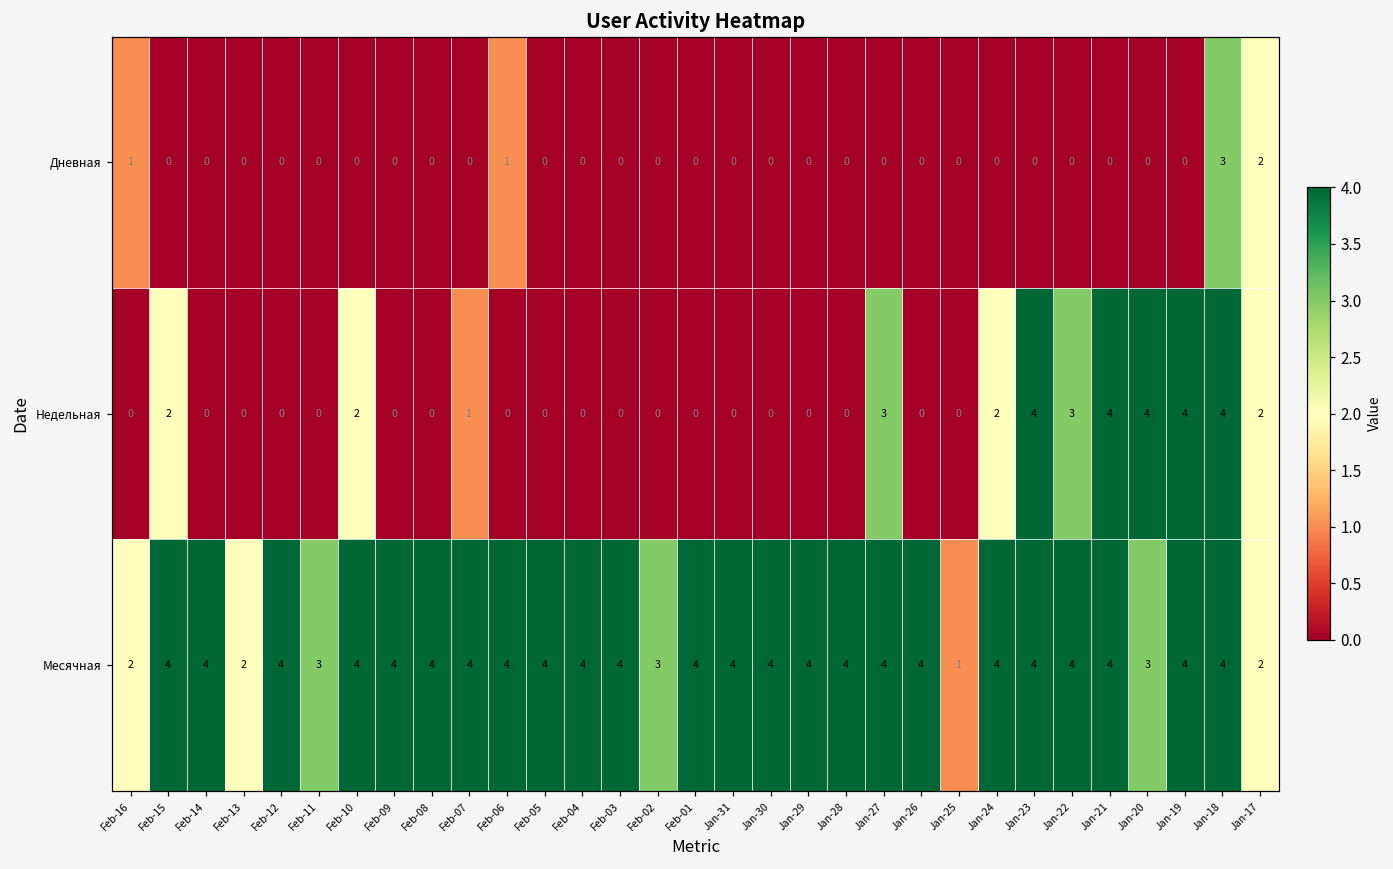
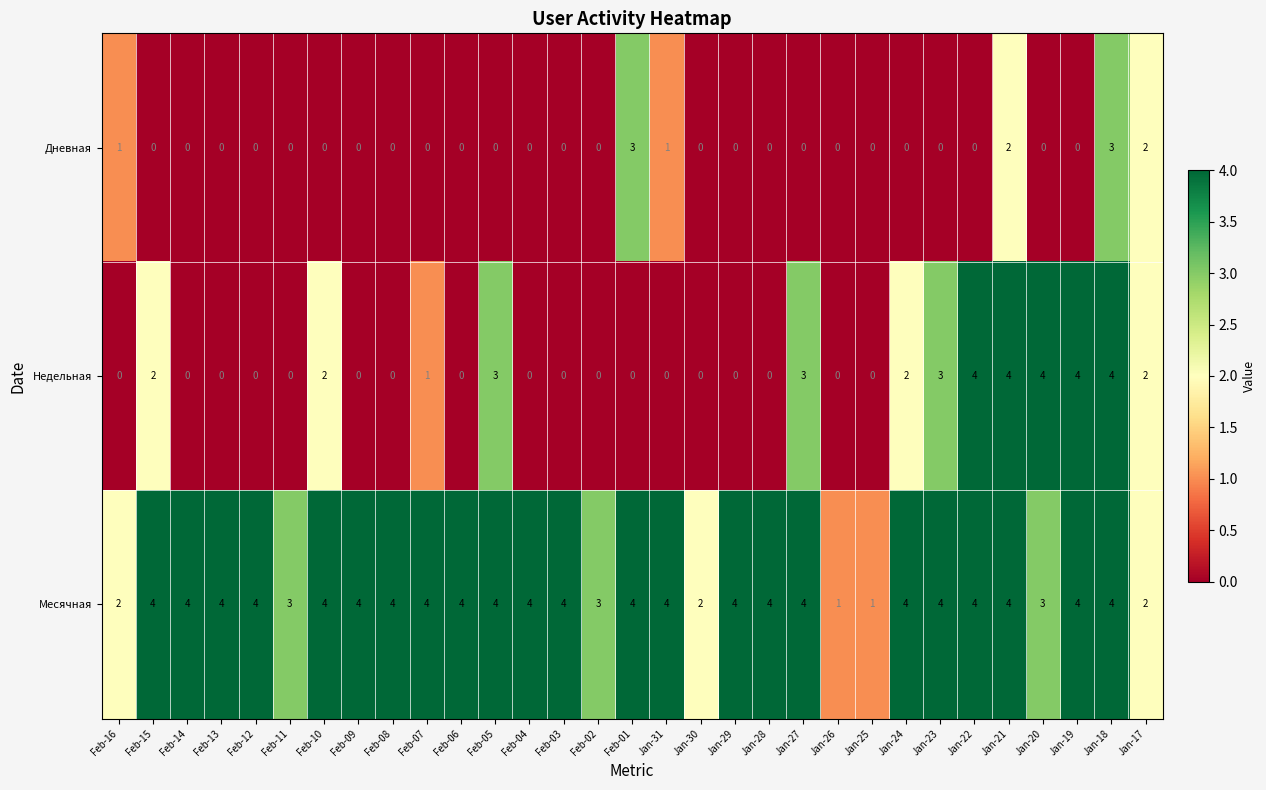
  {
    "Дневная": {
      "Feb-16": 1,
      "Feb-15": 0,
      "Feb-14": 0,
      "Feb-13": 0,
      "Feb-12": 0,
      "Feb-11": 0,
      "Feb-10": 0,
      "Feb-09": 0,
      "Feb-08": 0,
      "Feb-07": 0,
-     "Feb-06": 1,
+     "Feb-06": 0,
      "Feb-05": 0,
      "Feb-04": 0,
      "Feb-03": 0,
      "Feb-02": 0,
-     "Feb-01": 0,
-     "Jan-31": 0,
+     "Feb-01": 3,
+     "Jan-31": 1,
      "Jan-30": 0,
      "Jan-29": 0,
      "Jan-28": 0,
      "Jan-27": 0,
      "Jan-26": 0,
      "Jan-25": 0,
      "Jan-24": 0,
      "Jan-23": 0,
      "Jan-22": 0,
-     "Jan-21": 0,
+     "Jan-21": 2,
      "Jan-20": 0,
      "Jan-19": 0,
      "Jan-18": 3,
      "Jan-17": 2
    },
    "Недельная": {
      "Feb-16": 0,
      "Feb-15": 2,
      "Feb-14": 0,
      "Feb-13": 0,
      "Feb-12": 0,
      "Feb-11": 0,
      "Feb-10": 2,
      "Feb-09": 0,
      "Feb-08": 0,
      "Feb-07": 1,
      "Feb-06": 0,
-     "Feb-05": 0,
+     "Feb-05": 3,
      "Feb-04": 0,
      "Feb-03": 0,
      "Feb-02": 0,
      "Feb-01": 0,
      "Jan-31": 0,
      "Jan-30": 0,
      "Jan-29": 0,
      "Jan-28": 0,
      "Jan-27": 3,
      "Jan-26": 0,
      "Jan-25": 0,
      "Jan-24": 2,
-     "Jan-23": 4,
-     "Jan-22": 3,
+     "Jan-23": 3,
+     "Jan-22": 4,
      "Jan-21": 4,
      "Jan-20": 4,
      "Jan-19": 4,
      "Jan-18": 4,
      "Jan-17": 2
    },
    "Месячная": {
      "Feb-16": 2,
      "Feb-15": 4,
      "Feb-14": 4,
-     "Feb-13": 2,
+     "Feb-13": 4,
      "Feb-12": 4,
      "Feb-11": 3,
      "Feb-10": 4,
      "Feb-09": 4,
      "Feb-08": 4,
      "Feb-07": 4,
      "Feb-06": 4,
      "Feb-05": 4,
      "Feb-04": 4,
      "Feb-03": 4,
      "Feb-02": 3,
      "Feb-01": 4,
      "Jan-31": 4,
-     "Jan-30": 4,
+     "Jan-30": 2,
      "Jan-29": 4,
      "Jan-28": 4,
      "Jan-27": 4,
-     "Jan-26": 4,
+     "Jan-26": 1,
      "Jan-25": 1,
      "Jan-24": 4,
      "Jan-23": 4,
      "Jan-22": 4,
      "Jan-21": 4,
      "Jan-20": 3,
      "Jan-19": 4,
      "Jan-18": 4,
      "Jan-17": 2
    }
  }
